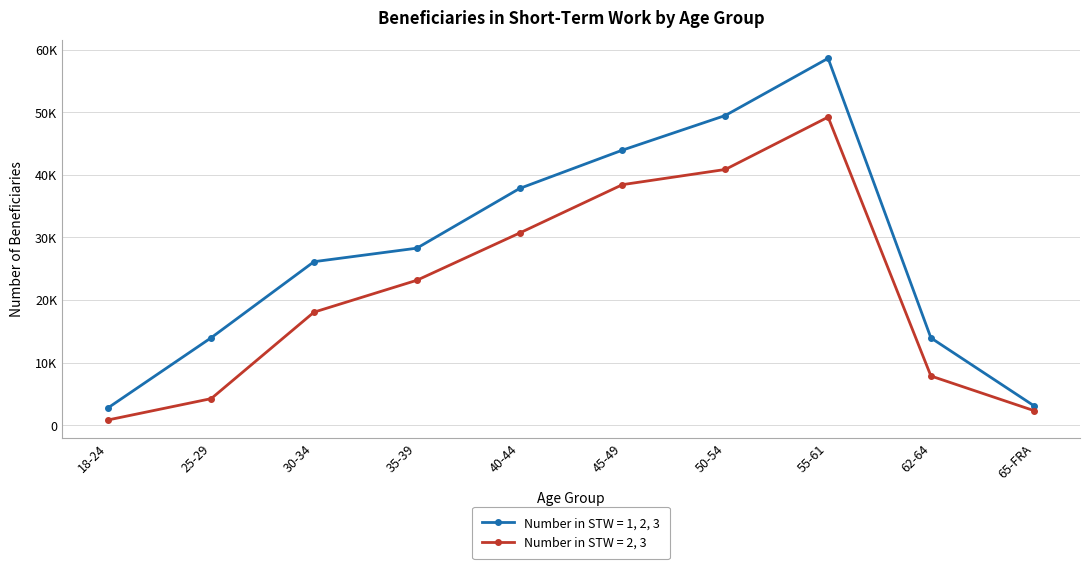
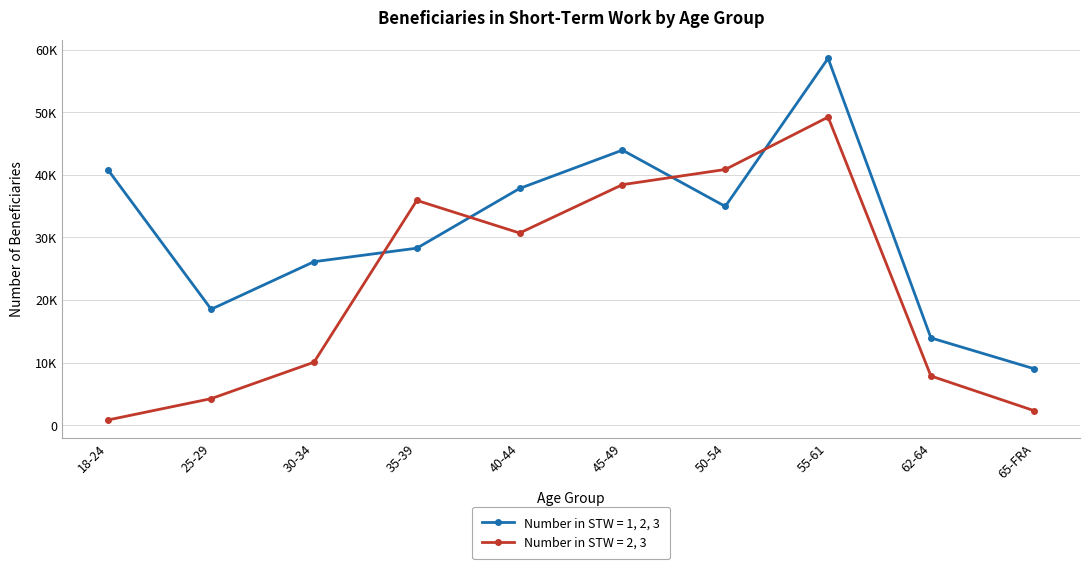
  {
    "Number in STW = 1, 2, 3": {
-     "18-24": 3000,
-     "25-29": 14000,
+     "18-24": 41000,
+     "25-29": 19000,
      "30-34": 26000,
      "35-39": 28000,
      "40-44": 38000,
      "45-49": 44000,
-     "50-54": 49000,
+     "50-54": 35000,
      "55-61": 59000,
      "62-64": 14000,
-     "65-FRA": 3000
+     "65-FRA": 9000
    },
    "Number in STW = 2, 3": {
      "18-24": 1000,
      "25-29": 4000,
-     "30-34": 18000,
-     "35-39": 23000,
+     "30-34": 10000,
+     "35-39": 36000,
      "40-44": 31000,
      "45-49": 38000,
      "50-54": 41000,
      "55-61": 49000,
      "62-64": 8000,
      "65-FRA": 2000
    }
  }
